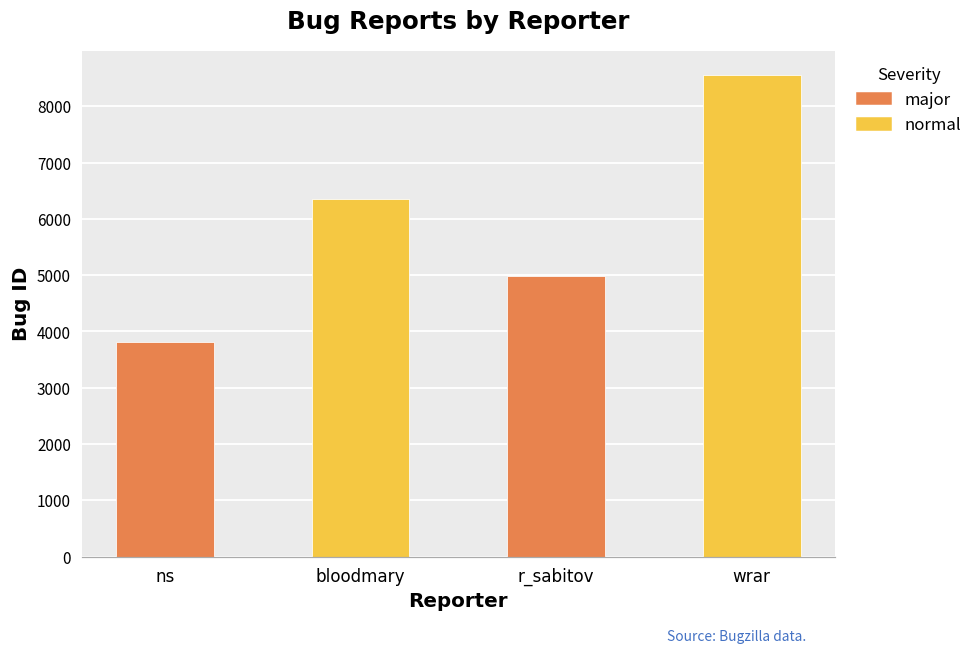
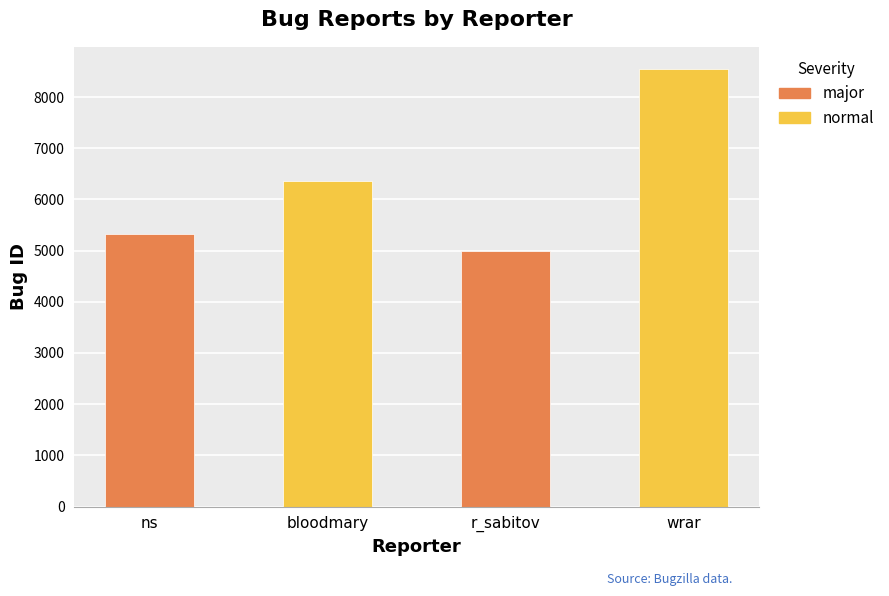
  {
-   "ns": 3800,
+   "ns": 5300,
    "bloodmary": 6400,
    "r_sabitov": 5000,
    "wrar": 8600
  }
